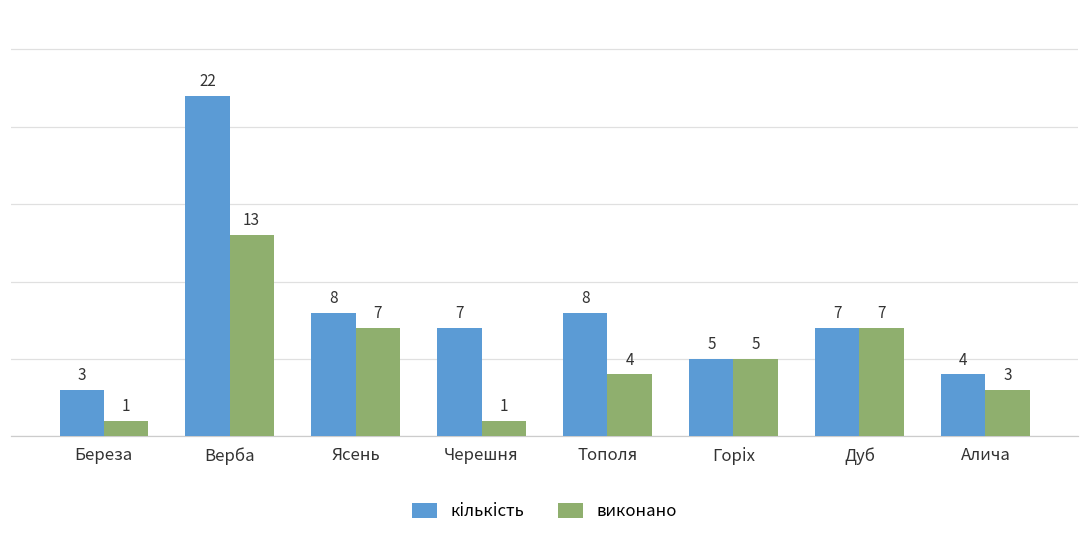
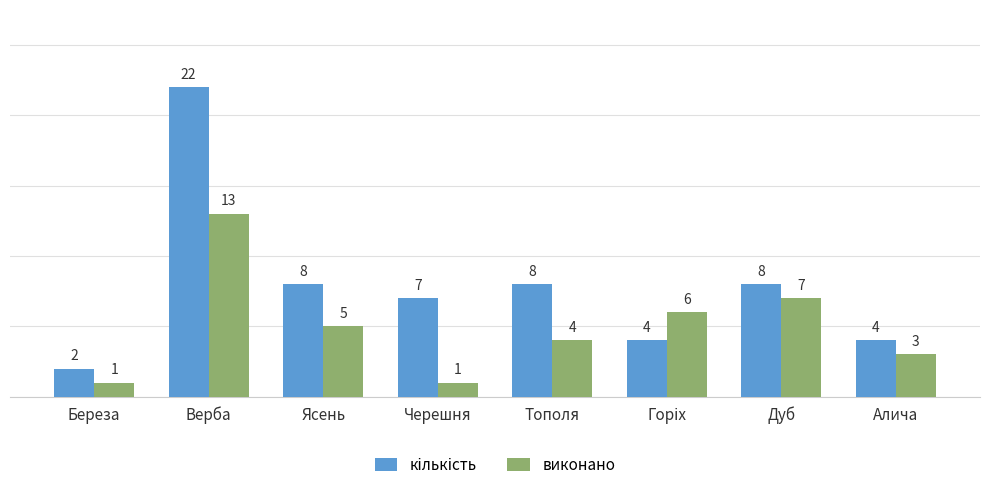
  {
    "кількість": {
-     "Береза": 3,
+     "Береза": 2,
      "Верба": 22,
      "Ясень": 8,
      "Черешня": 7,
      "Тополя": 8,
-     "Горіх": 5,
-     "Дуб": 7,
+     "Горіх": 4,
+     "Дуб": 8,
      "Алича": 4
    },
    "виконано": {
      "Береза": 1,
      "Верба": 13,
-     "Ясень": 7,
+     "Ясень": 5,
      "Черешня": 1,
      "Тополя": 4,
-     "Горіх": 5,
+     "Горіх": 6,
      "Дуб": 7,
      "Алича": 3
    }
  }
